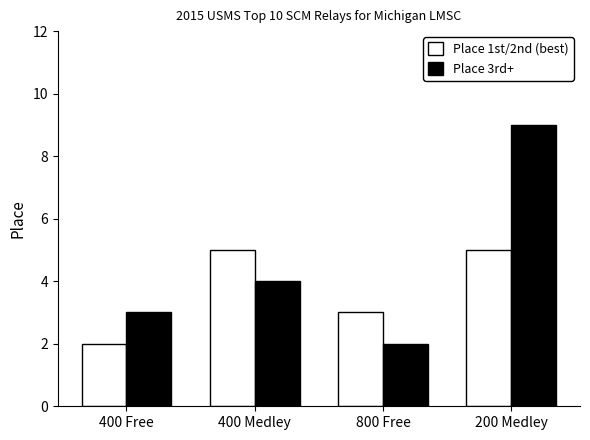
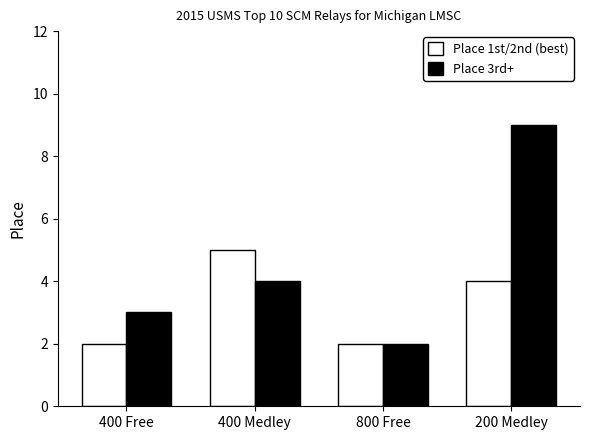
  {
    "Place 1st/2nd (best)": {
      "400 Free": 2,
      "400 Medley": 5,
-     "800 Free": 3,
-     "200 Medley": 5
+     "800 Free": 2,
+     "200 Medley": 4
    },
    "Place 3rd+": {
      "400 Free": 3,
      "400 Medley": 4,
      "800 Free": 2,
      "200 Medley": 9
    }
  }
